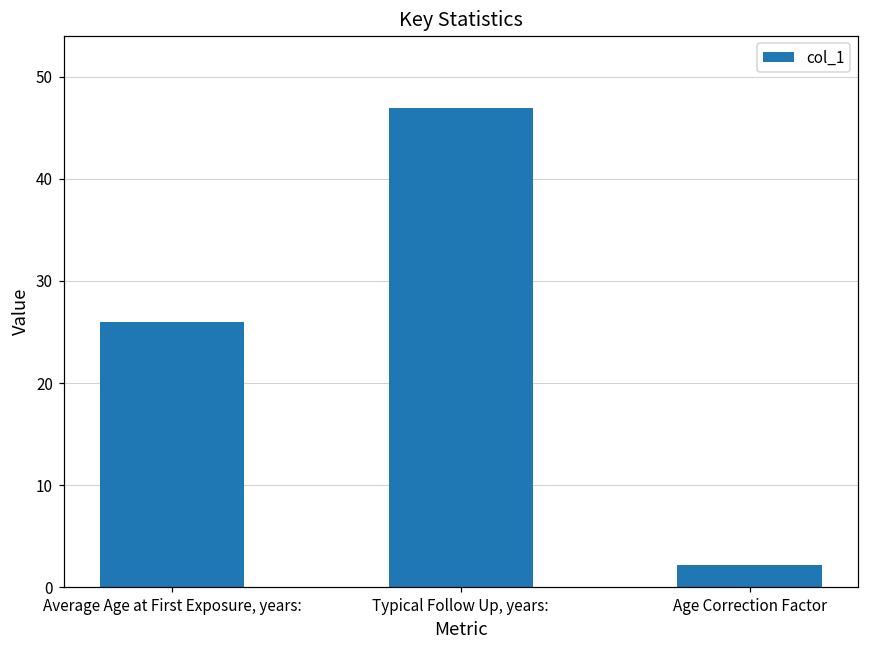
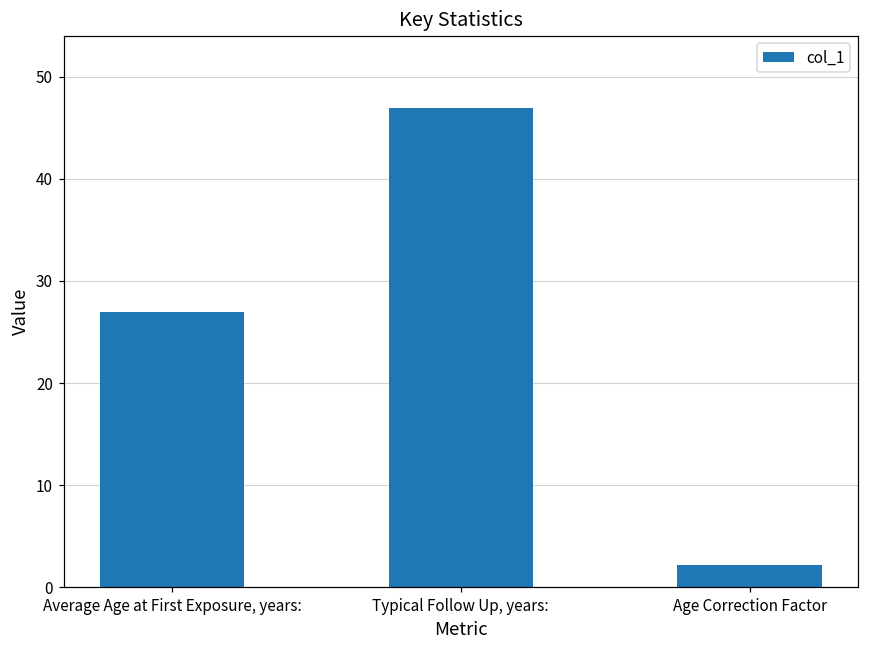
  {
-   "Average Age at First Exposure, years:": 26,
+   "Average Age at First Exposure, years:": 27,
    "Typical Follow Up, years:": 47,
    "Age Correction Factor": 2
  }
